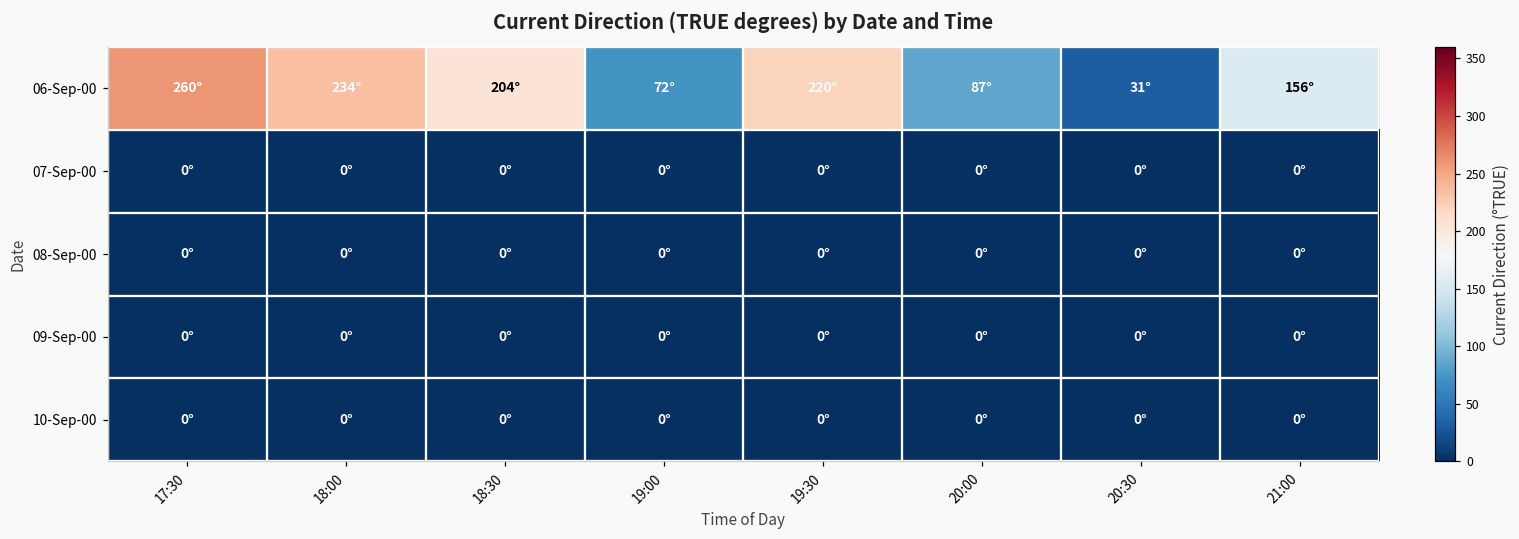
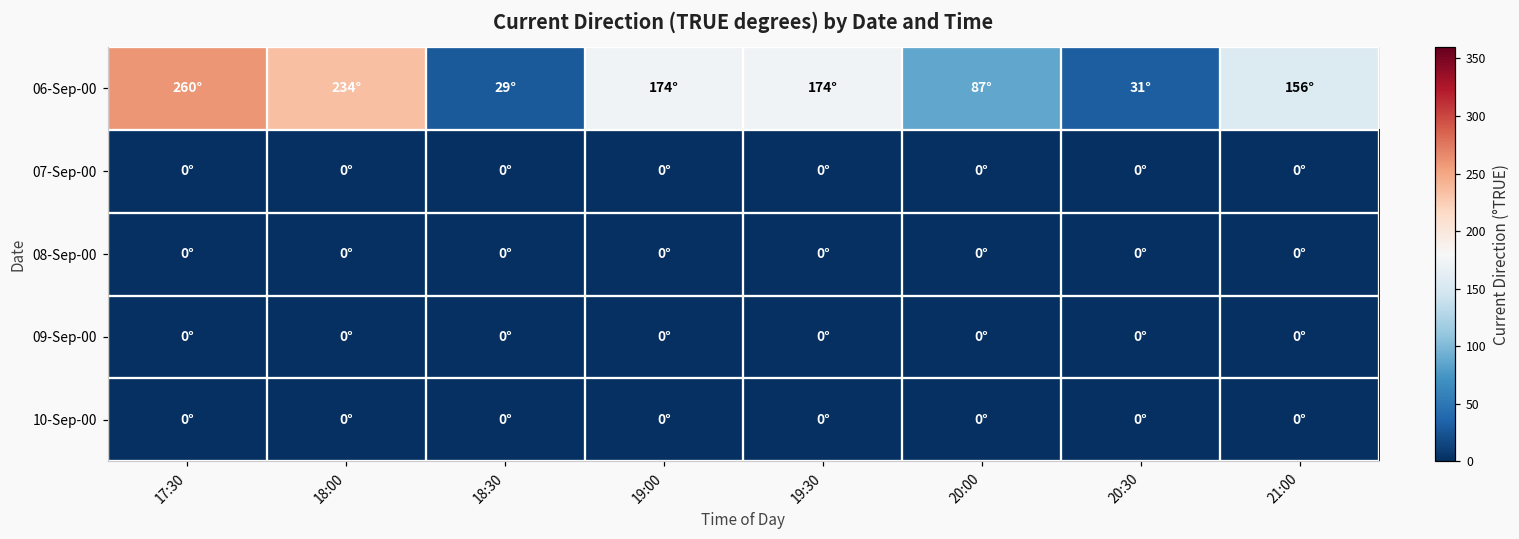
  {
    "06-Sep-00": {
      "17:30": "260°",
      "18:00": "234°",
-     "18:30": "204°",
-     "19:00": "72°",
-     "19:30": "220°",
+     "18:30": "29°",
+     "19:00": "174°",
+     "19:30": "174°",
      "20:00": "87°",
      "20:30": "31°",
      "21:00": "156°"
    },
    "07-Sep-00": {
      "17:30": "0°",
      "18:00": "0°",
      "18:30": "0°",
      "19:00": "0°",
      "19:30": "0°",
      "20:00": "0°",
      "20:30": "0°",
      "21:00": "0°"
    },
    "08-Sep-00": {
      "17:30": "0°",
      "18:00": "0°",
      "18:30": "0°",
      "19:00": "0°",
      "19:30": "0°",
      "20:00": "0°",
      "20:30": "0°",
      "21:00": "0°"
    },
    "09-Sep-00": {
      "17:30": "0°",
      "18:00": "0°",
      "18:30": "0°",
      "19:00": "0°",
      "19:30": "0°",
      "20:00": "0°",
      "20:30": "0°",
      "21:00": "0°"
    },
    "10-Sep-00": {
      "17:30": "0°",
      "18:00": "0°",
      "18:30": "0°",
      "19:00": "0°",
      "19:30": "0°",
      "20:00": "0°",
      "20:30": "0°",
      "21:00": "0°"
    }
  }
